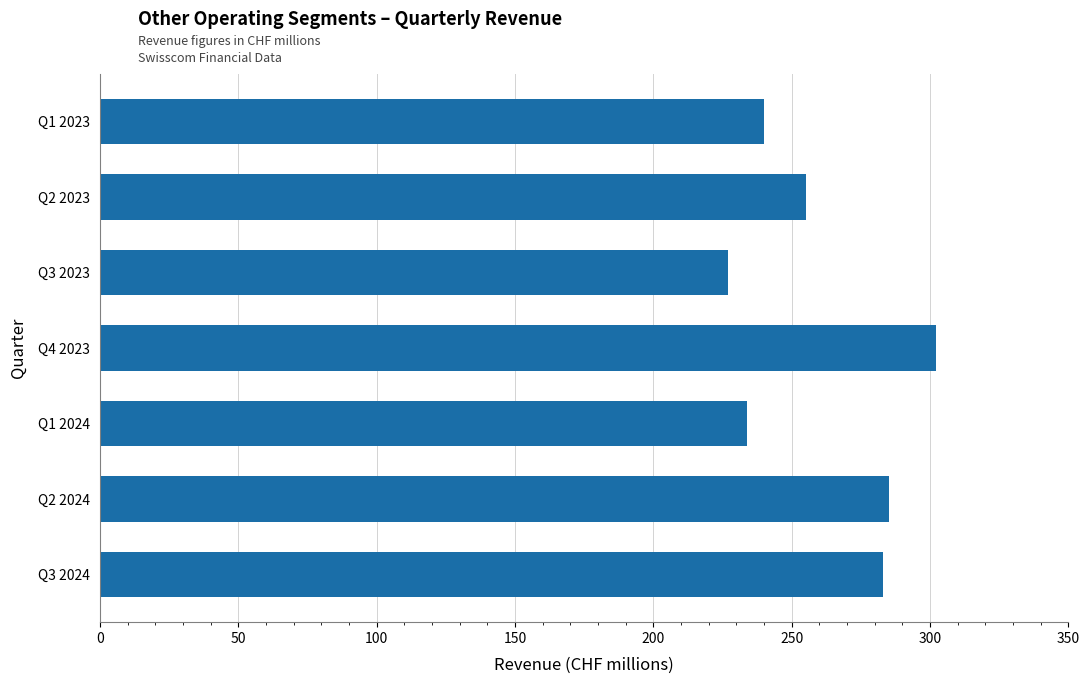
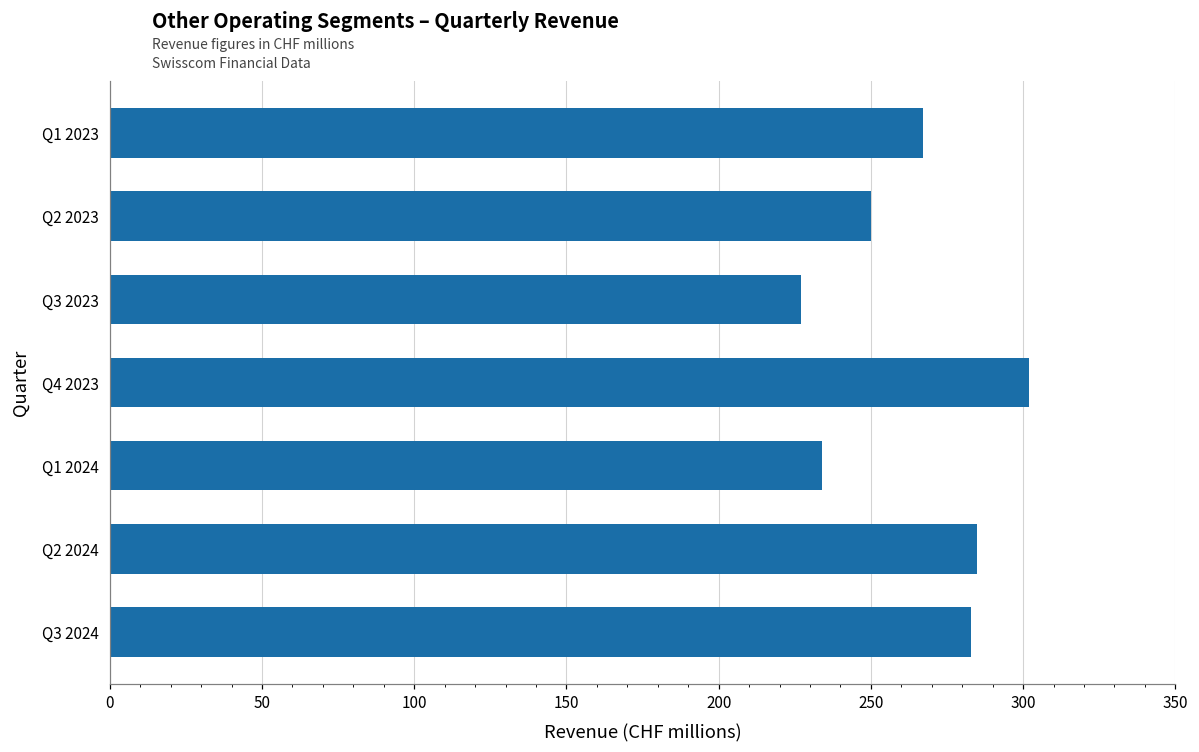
  {
-   "Q1 2023": 240,
-   "Q2 2023": 255,
+   "Q1 2023": 267,
+   "Q2 2023": 250,
    "Q3 2023": 227,
    "Q4 2023": 302,
    "Q1 2024": 234,
    "Q2 2024": 285,
    "Q3 2024": 283
  }
